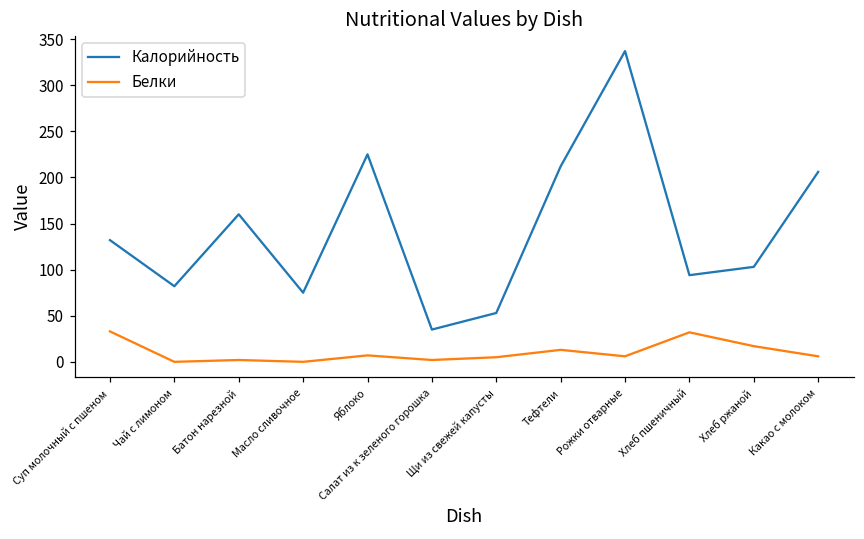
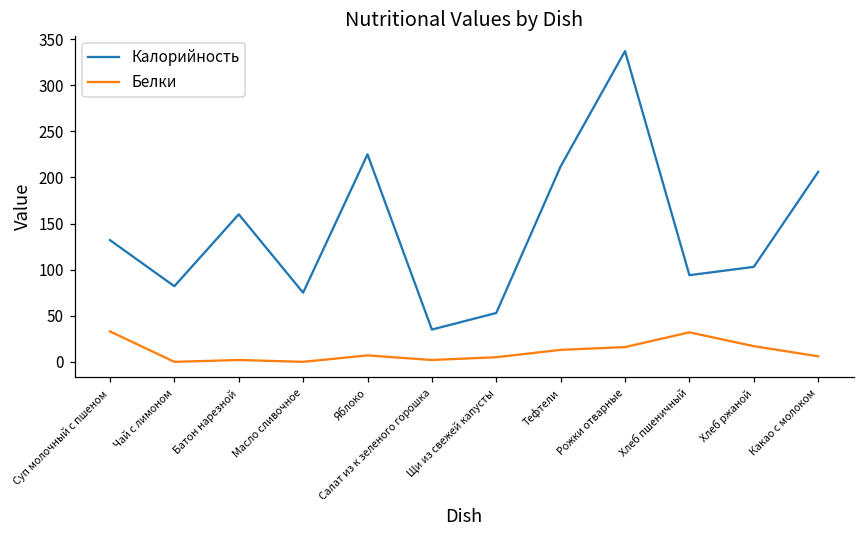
  {
    "Калорийность": {
      "Суп молочный с пшеном": 130,
      "Чай с лимоном": 80,
      "Батон нарезной": 160,
      "Масло сливочное": 80,
      "Яблоко": 230,
      "Салат из к зеленого горошка": 40,
      "Щи из свежей капусты": 50,
      "Тефтели": 210,
      "Рожки отварные": 340,
      "Хлеб пшеничный": 90,
      "Хлеб ржаной": 100,
      "Какао с молоком": 210
    },
    "Белки": {
      "Суп молочный с пшеном": 30,
      "Чай с лимоном": 0,
      "Батон нарезной": 0,
      "Масло сливочное": 0,
      "Яблоко": 10,
      "Салат из к зеленого горошка": 0,
      "Щи из свежей капусты": 10,
      "Тефтели": 10,
-     "Рожки отварные": 10,
+     "Рожки отварные": 20,
      "Хлеб пшеничный": 30,
      "Хлеб ржаной": 20,
      "Какао с молоком": 10
    }
  }
